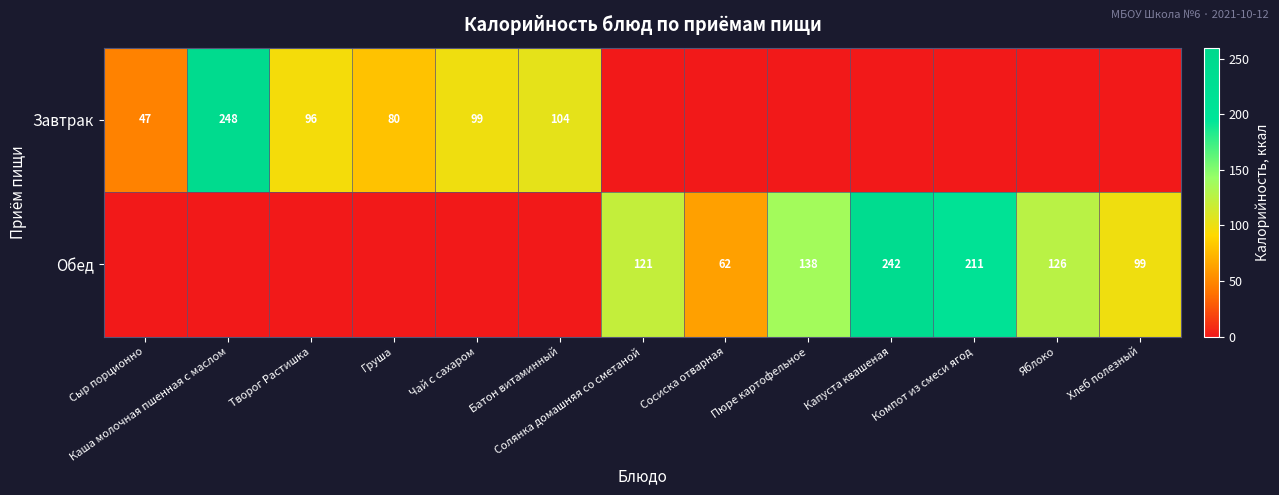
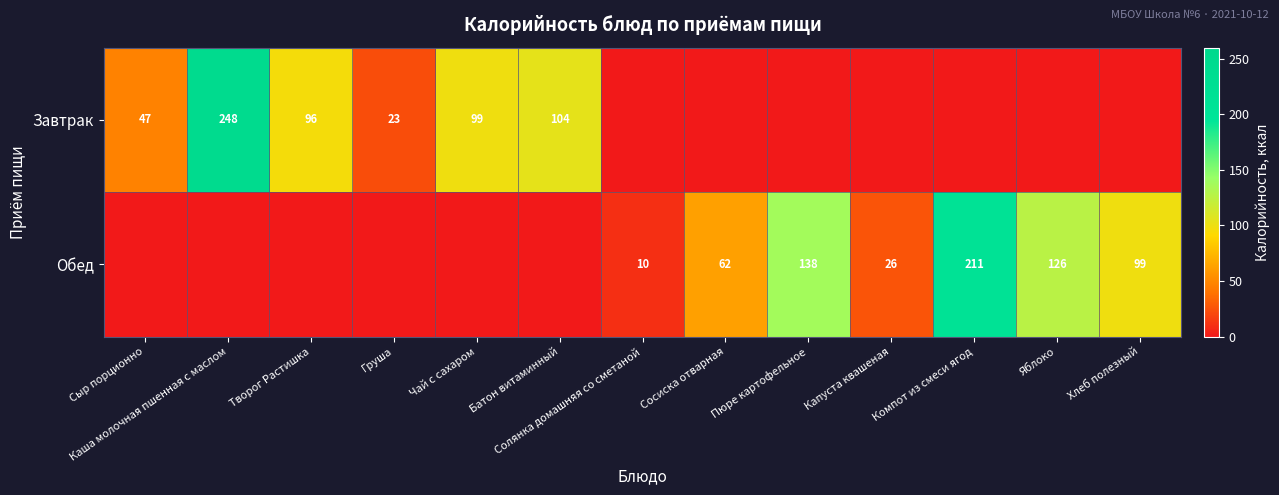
  {
    "Завтрак": {
      "Сыр порционно": 47,
      "Каша молочная пшенная с маслом": 248,
      "Творог Растишка": 96,
-     "Груша": 80,
+     "Груша": 23,
      "Чай с сахаром": 99,
      "Батон витаминный": 104
    },
    "Обед": {
-     "Солянка домашняя со сметаной": 121,
+     "Солянка домашняя со сметаной": 10,
      "Сосиска отварная": 62,
      "Пюре картофельное": 138,
-     "Капуста квашеная": 242,
+     "Капуста квашеная": 26,
      "Компот из смеси ягод": 211,
      "Яблоко": 126,
      "Хлеб полезный": 99
    }
  }
